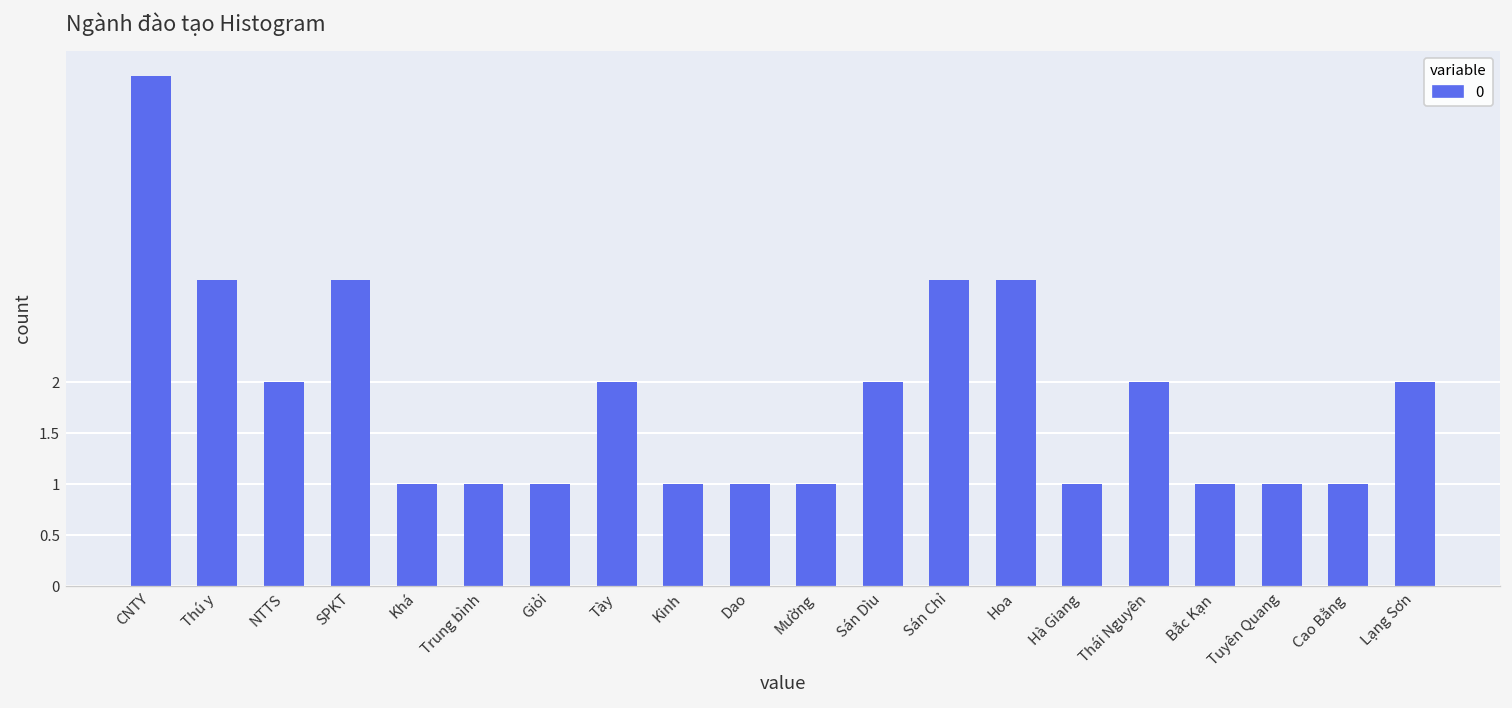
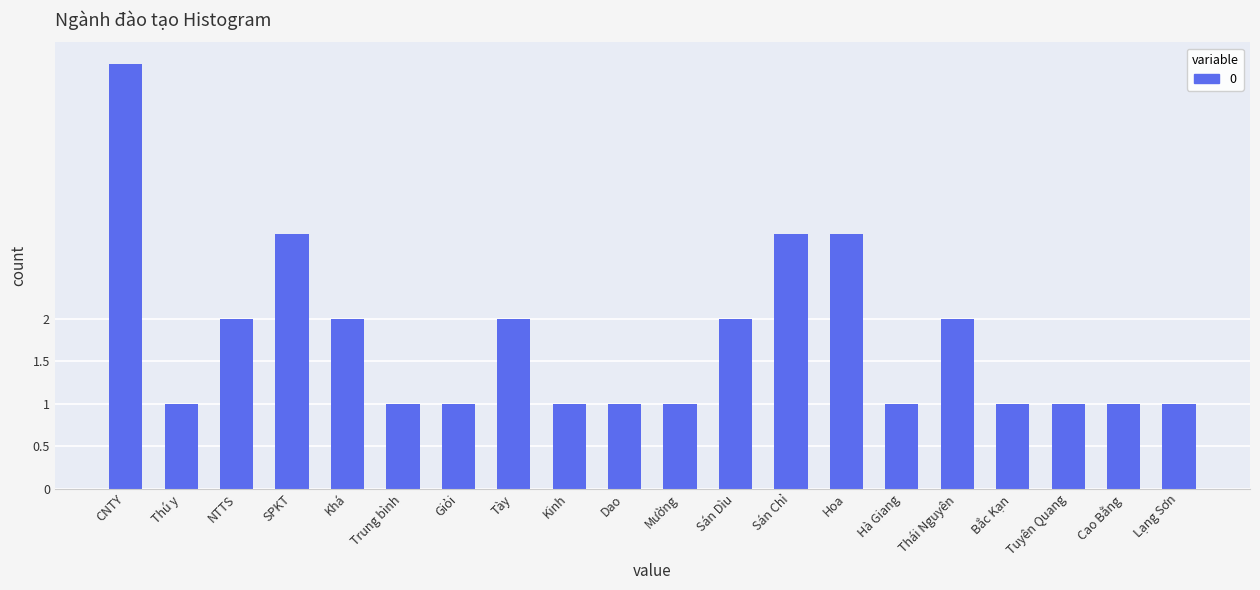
  {
    "CNTY": 5,
-   "Thú y": 3,
+   "Thú y": 1,
    "NTTS": 2,
    "SPKT": 3,
-   "Khá": 1,
+   "Khá": 2,
    "Trung bình": 1,
    "Giỏi": 1,
    "Tày": 2,
    "Kinh": 1,
    "Dao": 1,
    "Mường": 1,
    "Sán Dìu": 2,
    "Sán Chỉ": 3,
    "Hoa": 3,
    "Hà Giang": 1,
    "Thái Nguyên": 2,
    "Bắc Kạn": 1,
    "Tuyên Quang": 1,
    "Cao Bằng": 1,
-   "Lạng Sơn": 2
+   "Lạng Sơn": 1
  }
